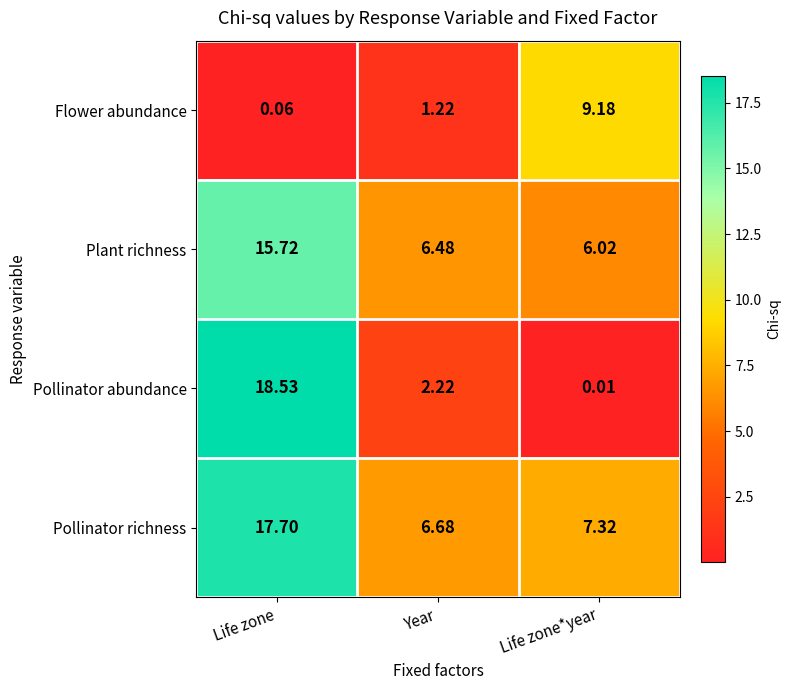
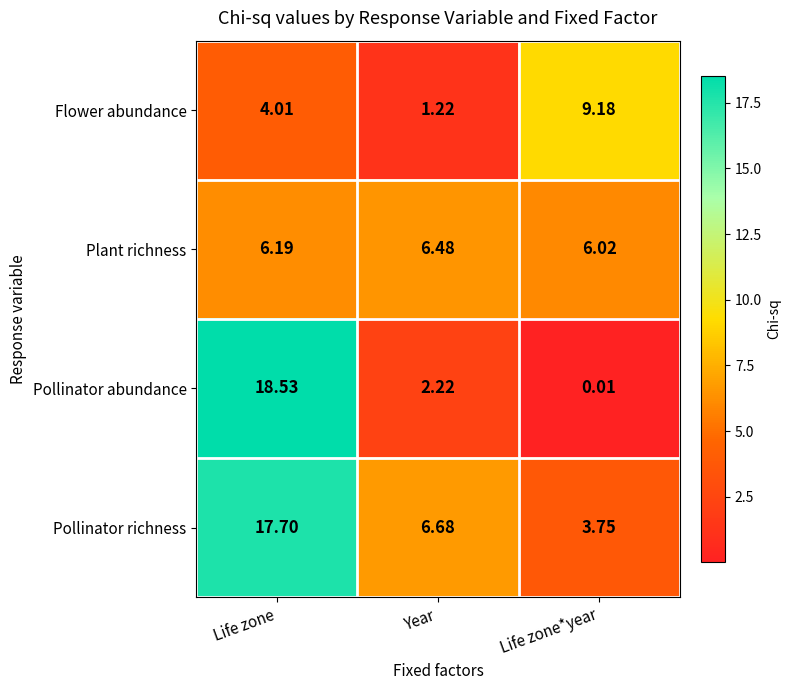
  {
    "Flower abundance": {
-     "Life zone": 0.06,
+     "Life zone": 4.01,
      "Year": 1.22,
      "Life zone*year": 9.18
    },
    "Plant richness": {
-     "Life zone": 15.72,
+     "Life zone": 6.19,
      "Year": 6.48,
      "Life zone*year": 6.02
    },
    "Pollinator abundance": {
      "Life zone": 18.53,
      "Year": 2.22,
      "Life zone*year": 0.01
    },
    "Pollinator richness": {
      "Life zone": 17.70,
      "Year": 6.68,
-     "Life zone*year": 7.32
+     "Life zone*year": 3.75
    }
  }
